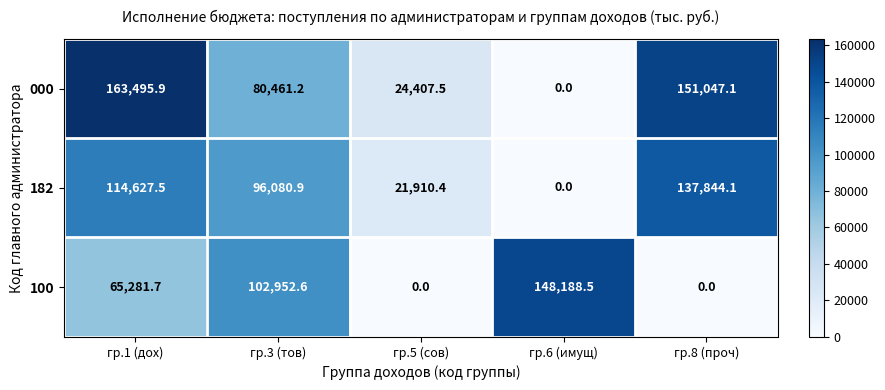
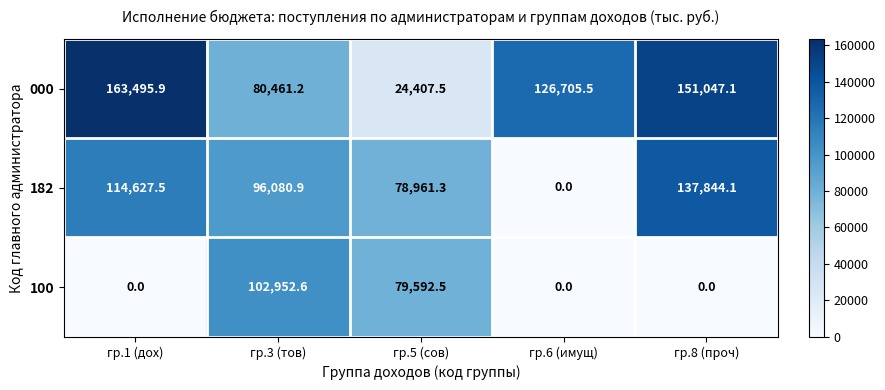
  {
    "000": {
      "гр.1 (дох)": "163,495.9",
      "гр.3 (тов)": "80,461.2",
      "гр.5 (сов)": "24,407.5",
-     "гр.6 (имущ)": "0.0",
+     "гр.6 (имущ)": "126,705.5",
      "гр.8 (проч)": "151,047.1"
    },
    "182": {
      "гр.1 (дох)": "114,627.5",
      "гр.3 (тов)": "96,080.9",
-     "гр.5 (сов)": "21,910.4",
+     "гр.5 (сов)": "78,961.3",
      "гр.6 (имущ)": "0.0",
      "гр.8 (проч)": "137,844.1"
    },
    "100": {
-     "гр.1 (дох)": "65,281.7",
+     "гр.1 (дох)": "0.0",
      "гр.3 (тов)": "102,952.6",
-     "гр.5 (сов)": "0.0",
-     "гр.6 (имущ)": "148,188.5",
+     "гр.5 (сов)": "79,592.5",
+     "гр.6 (имущ)": "0.0",
      "гр.8 (проч)": "0.0"
    }
  }
